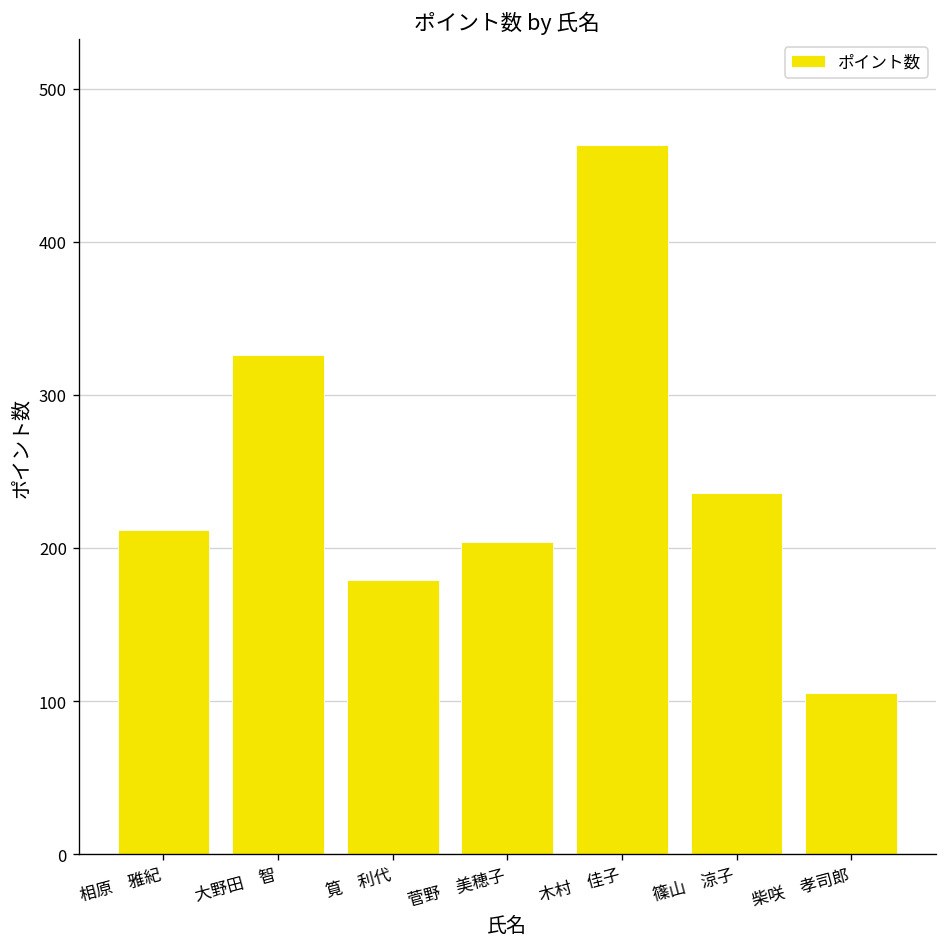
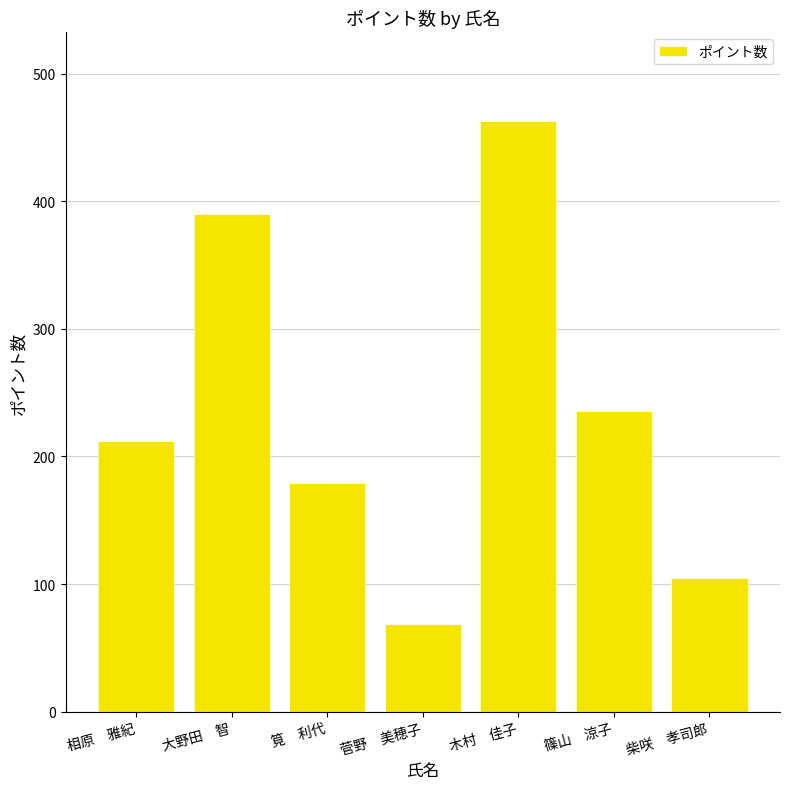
  {
    "相原 雅紀": 212,
-   "大野田 智": 326,
+   "大野田 智": 390,
    "筧 利代": 179,
-   "菅野 美穂子": 204,
+   "菅野 美穂子": 69,
    "木村 佳子": 463,
    "篠山 涼子": 236,
    "柴咲 孝司郎": 105
  }
